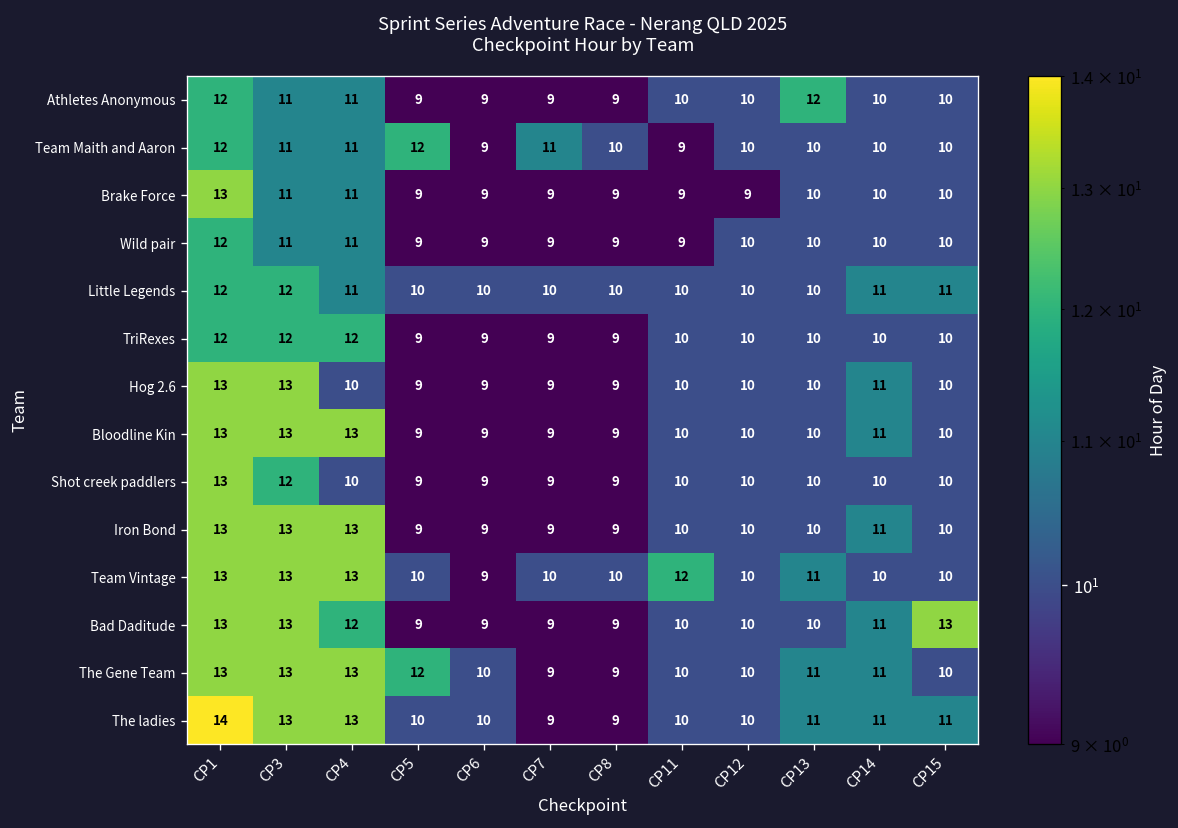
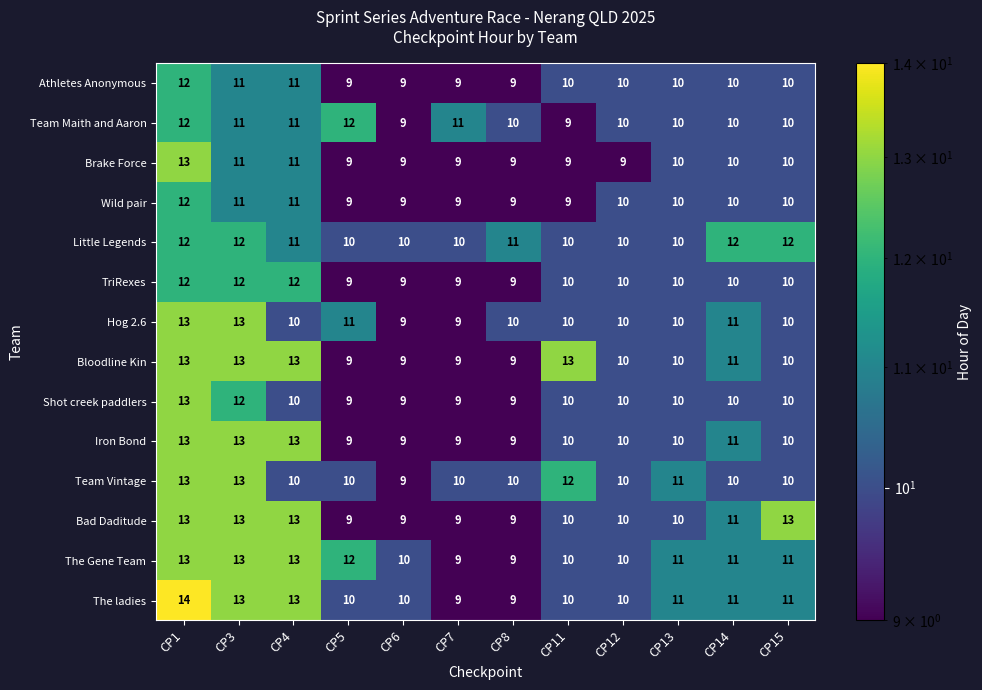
  {
    "Athletes Anonymous": {
      "CP1": 12,
      "CP3": 11,
      "CP4": 11,
      "CP5": 9,
      "CP6": 9,
      "CP7": 9,
      "CP8": 9,
      "CP11": 10,
      "CP12": 10,
-     "CP13": 12,
+     "CP13": 10,
      "CP14": 10,
      "CP15": 10
    },
    "Team Maith and Aaron": {
      "CP1": 12,
      "CP3": 11,
      "CP4": 11,
      "CP5": 12,
      "CP6": 9,
      "CP7": 11,
      "CP8": 10,
      "CP11": 9,
      "CP12": 10,
      "CP13": 10,
      "CP14": 10,
      "CP15": 10
    },
    "Brake Force": {
      "CP1": 13,
      "CP3": 11,
      "CP4": 11,
      "CP5": 9,
      "CP6": 9,
      "CP7": 9,
      "CP8": 9,
      "CP11": 9,
      "CP12": 9,
      "CP13": 10,
      "CP14": 10,
      "CP15": 10
    },
    "Wild pair": {
      "CP1": 12,
      "CP3": 11,
      "CP4": 11,
      "CP5": 9,
      "CP6": 9,
      "CP7": 9,
      "CP8": 9,
      "CP11": 9,
      "CP12": 10,
      "CP13": 10,
      "CP14": 10,
      "CP15": 10
    },
    "Little Legends": {
      "CP1": 12,
      "CP3": 12,
      "CP4": 11,
      "CP5": 10,
      "CP6": 10,
      "CP7": 10,
-     "CP8": 10,
+     "CP8": 11,
      "CP11": 10,
      "CP12": 10,
      "CP13": 10,
-     "CP14": 11,
-     "CP15": 11
+     "CP14": 12,
+     "CP15": 12
    },
    "TriRexes": {
      "CP1": 12,
      "CP3": 12,
      "CP4": 12,
      "CP5": 9,
      "CP6": 9,
      "CP7": 9,
      "CP8": 9,
      "CP11": 10,
      "CP12": 10,
      "CP13": 10,
      "CP14": 10,
      "CP15": 10
    },
    "Hog 2.6": {
      "CP1": 13,
      "CP3": 13,
      "CP4": 10,
-     "CP5": 9,
+     "CP5": 11,
      "CP6": 9,
      "CP7": 9,
-     "CP8": 9,
+     "CP8": 10,
      "CP11": 10,
      "CP12": 10,
      "CP13": 10,
      "CP14": 11,
      "CP15": 10
    },
    "Bloodline Kin": {
      "CP1": 13,
      "CP3": 13,
      "CP4": 13,
      "CP5": 9,
      "CP6": 9,
      "CP7": 9,
      "CP8": 9,
-     "CP11": 10,
+     "CP11": 13,
      "CP12": 10,
      "CP13": 10,
      "CP14": 11,
      "CP15": 10
    },
    "Shot creek paddlers": {
      "CP1": 13,
      "CP3": 12,
      "CP4": 10,
      "CP5": 9,
      "CP6": 9,
      "CP7": 9,
      "CP8": 9,
      "CP11": 10,
      "CP12": 10,
      "CP13": 10,
      "CP14": 10,
      "CP15": 10
    },
    "Iron Bond": {
      "CP1": 13,
      "CP3": 13,
      "CP4": 13,
      "CP5": 9,
      "CP6": 9,
      "CP7": 9,
      "CP8": 9,
      "CP11": 10,
      "CP12": 10,
      "CP13": 10,
      "CP14": 11,
      "CP15": 10
    },
    "Team Vintage": {
      "CP1": 13,
      "CP3": 13,
-     "CP4": 13,
+     "CP4": 10,
      "CP5": 10,
      "CP6": 9,
      "CP7": 10,
      "CP8": 10,
      "CP11": 12,
      "CP12": 10,
      "CP13": 11,
      "CP14": 10,
      "CP15": 10
    },
    "Bad Daditude": {
      "CP1": 13,
      "CP3": 13,
-     "CP4": 12,
+     "CP4": 13,
      "CP5": 9,
      "CP6": 9,
      "CP7": 9,
      "CP8": 9,
      "CP11": 10,
      "CP12": 10,
      "CP13": 10,
      "CP14": 11,
      "CP15": 13
    },
    "The Gene Team": {
      "CP1": 13,
      "CP3": 13,
      "CP4": 13,
      "CP5": 12,
      "CP6": 10,
      "CP7": 9,
      "CP8": 9,
      "CP11": 10,
      "CP12": 10,
      "CP13": 11,
      "CP14": 11,
-     "CP15": 10
+     "CP15": 11
    },
    "The ladies": {
      "CP1": 14,
      "CP3": 13,
      "CP4": 13,
      "CP5": 10,
      "CP6": 10,
      "CP7": 9,
      "CP8": 9,
      "CP11": 10,
      "CP12": 10,
      "CP13": 11,
      "CP14": 11,
      "CP15": 11
    }
  }
